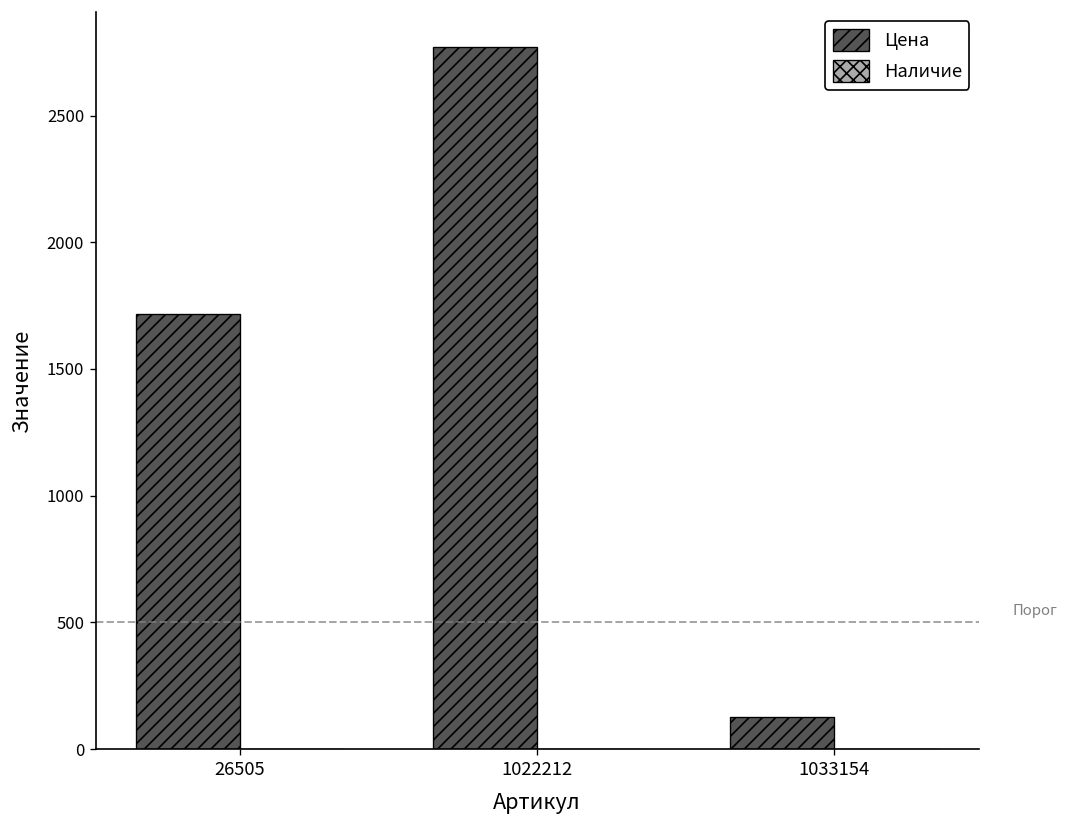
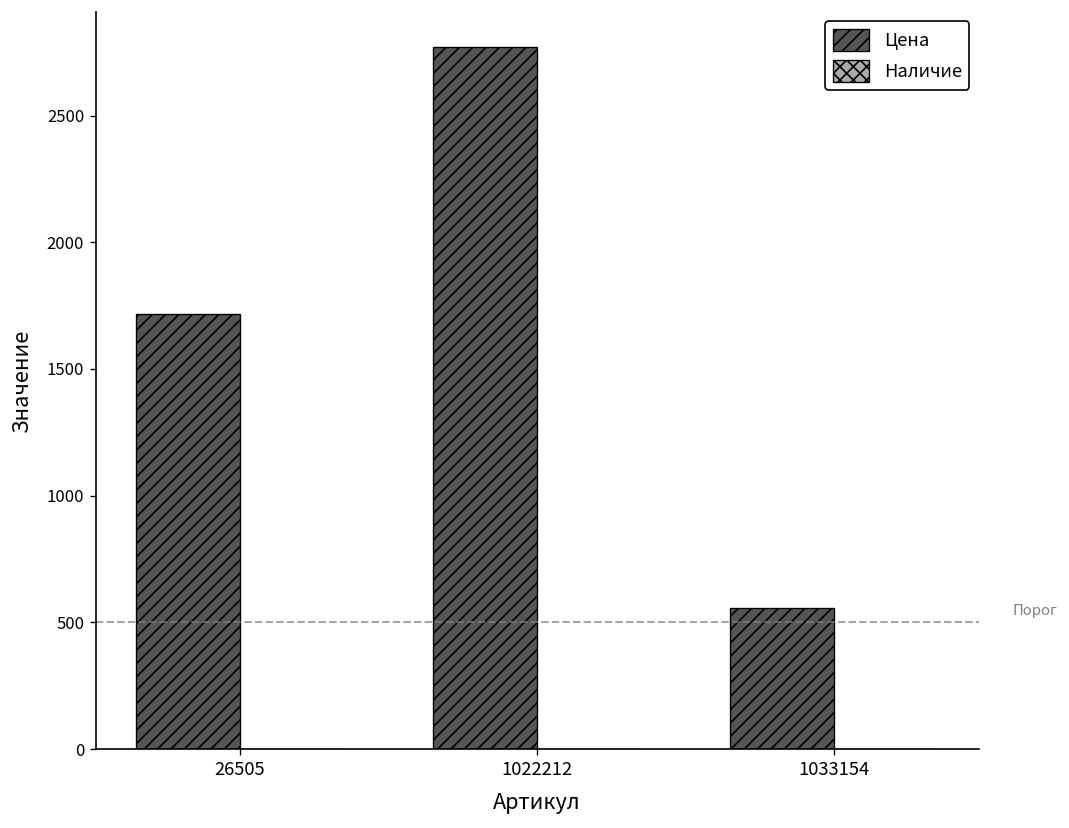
  {
    "Цена": {
      "26505": 1720,
      "1022212": 2770,
-     "1033154": 130
+     "1033154": 560
    },
    "Наличие": {
      "26505": 0,
      "1022212": 0,
      "1033154": 0
    }
  }
